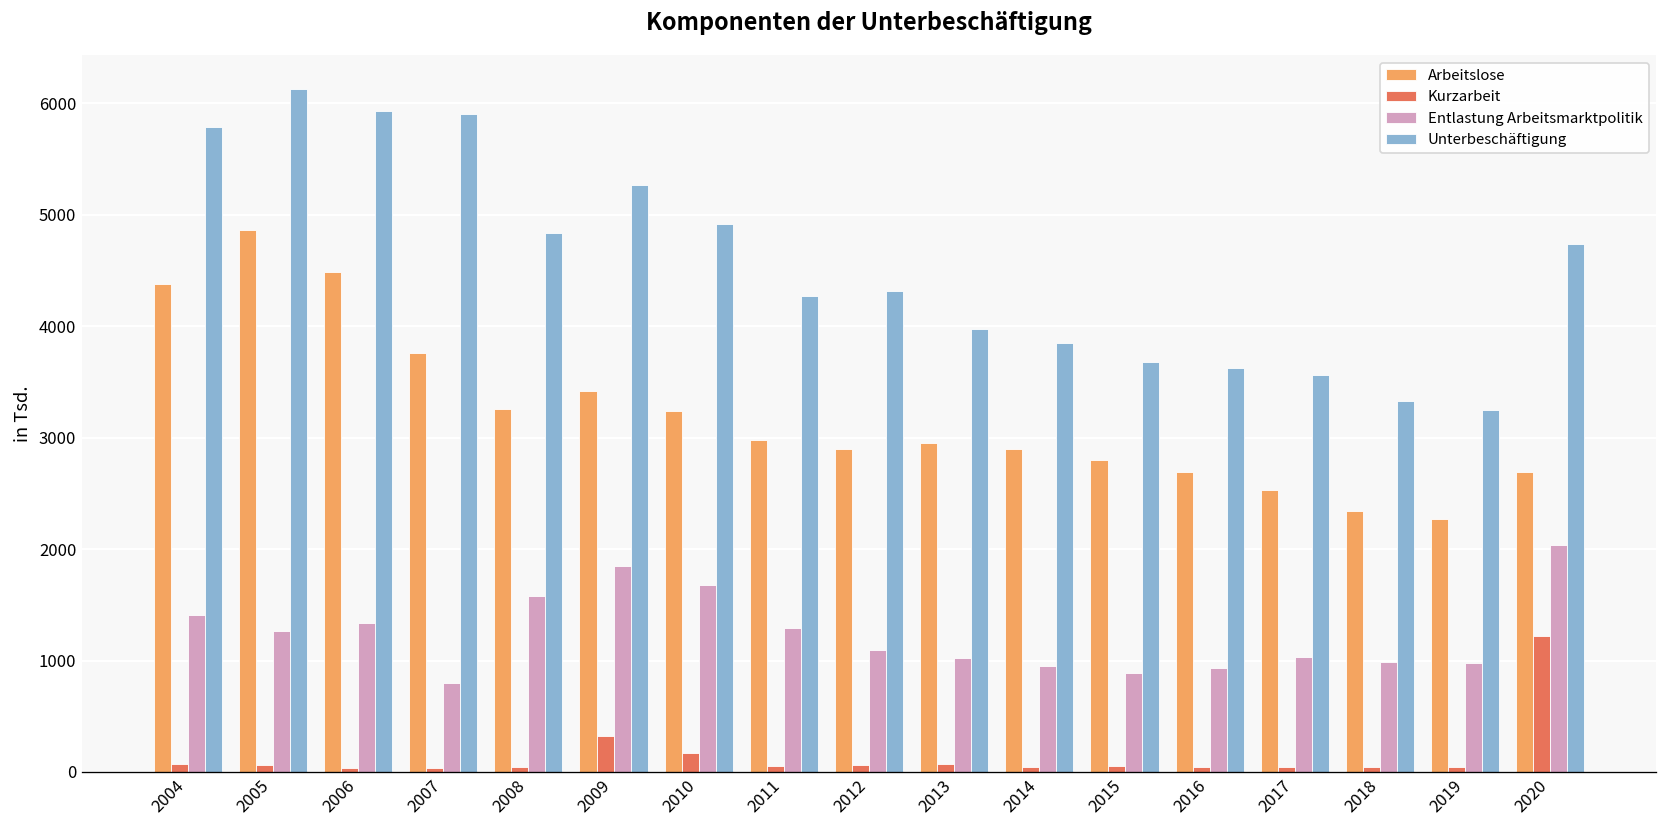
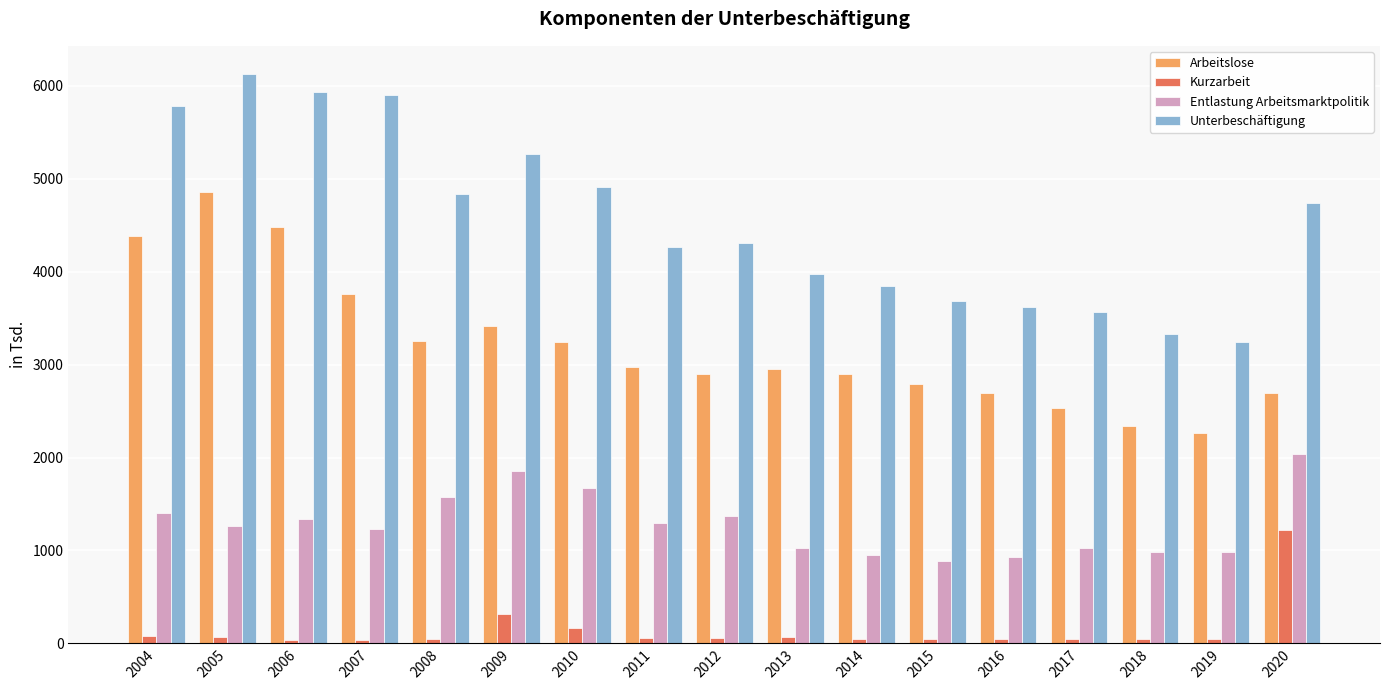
  {
    "Entlastung Arbeitsmarktpolitik": {
      "2004": 1400,
      "2005": 1300,
      "2006": 1300,
-     "2007": 800,
+     "2007": 1200,
      "2008": 1600,
      "2009": 1900,
      "2010": 1700,
      "2011": 1300,
-     "2012": 1100,
+     "2012": 1400,
      "2013": 1000,
      "2014": 1000,
      "2015": 900,
      "2016": 900,
      "2017": 1000,
      "2018": 1000,
      "2019": 1000,
      "2020": 2000
    },
    "Unterbeschäftigung": {
      "2004": 5800,
      "2005": 6100,
      "2006": 5900,
      "2007": 5900,
      "2008": 4800,
      "2009": 5300,
      "2010": 4900,
      "2011": 4300,
      "2012": 4300,
      "2013": 4000,
      "2014": 3900,
      "2015": 3700,
      "2016": 3600,
      "2017": 3600,
      "2018": 3300,
      "2019": 3200,
      "2020": 4700
    }
  }
